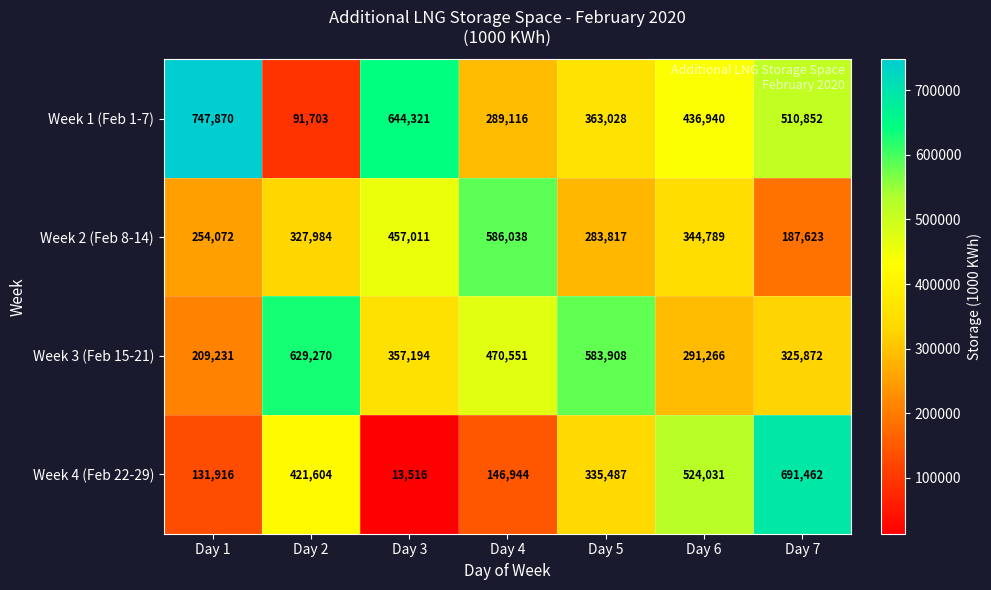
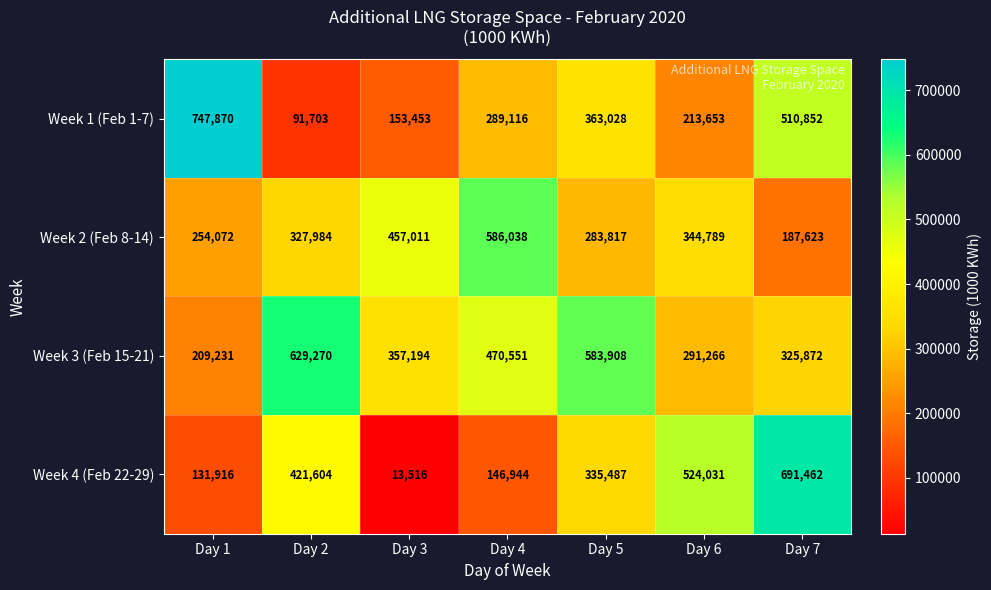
  {
    "Week 1 (Feb 1-7)": {
      "Day 1": "747,870",
      "Day 2": "91,703",
-     "Day 3": "644,321",
+     "Day 3": "153,453",
      "Day 4": "289,116",
      "Day 5": "363,028",
-     "Day 6": "436,940"
+     "Day 6": "213,653"
    },
    "Week 2 (Feb 8-14)": {
      "Day 1": "254,072",
      "Day 2": "327,984",
      "Day 3": "457,011",
      "Day 4": "586,038",
      "Day 5": "283,817",
      "Day 6": "344,789",
      "Day 7": "187,623"
    },
    "Week 3 (Feb 15-21)": {
      "Day 1": "209,231",
      "Day 2": "629,270",
      "Day 3": "357,194",
      "Day 4": "470,551",
      "Day 5": "583,908",
      "Day 6": "291,266",
      "Day 7": "325,872"
    },
    "Week 4 (Feb 22-29)": {
      "Day 1": "131,916",
      "Day 2": "421,604",
      "Day 3": "13,516",
      "Day 4": "146,944",
      "Day 5": "335,487",
      "Day 6": "524,031",
      "Day 7": "691,462"
    }
  }
